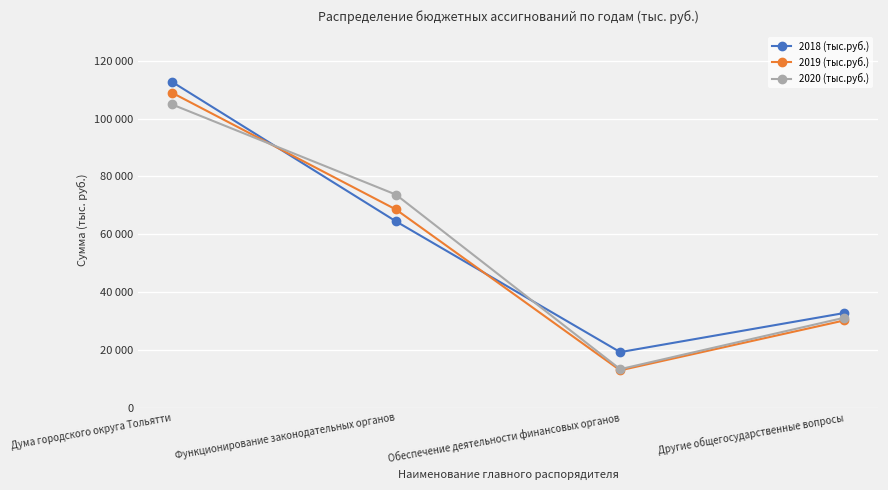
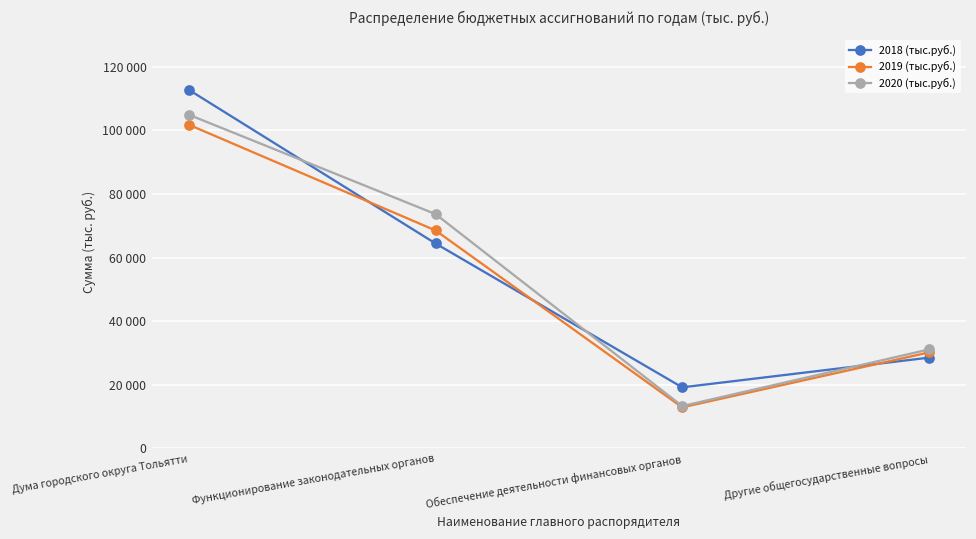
  {
    "2018 (тыс.руб.)": {
      "Дума городского округа Тольятти": 113000,
      "Функционирование законодательных органов": 64000,
      "Обеспечение деятельности финансовых органов": 19000,
-     "Другие общегосударственные вопросы": 33000
+     "Другие общегосударственные вопросы": 29000
    },
    "2019 (тыс.руб.)": {
-     "Дума городского округа Тольятти": 109000,
+     "Дума городского округа Тольятти": 102000,
      "Функционирование законодательных органов": 69000,
      "Другие общегосударственные вопросы": 30000
    },
    "2020 (тыс.руб.)": {
      "Дума городского округа Тольятти": 105000,
      "Функционирование законодательных органов": 74000,
      "Другие общегосударственные вопросы": 31000
    }
  }
